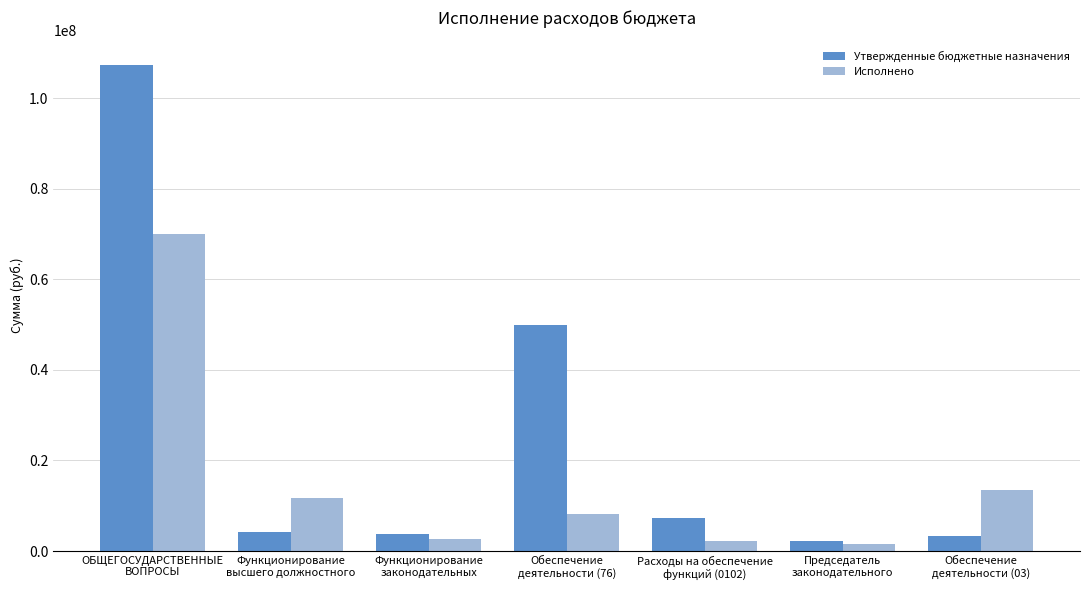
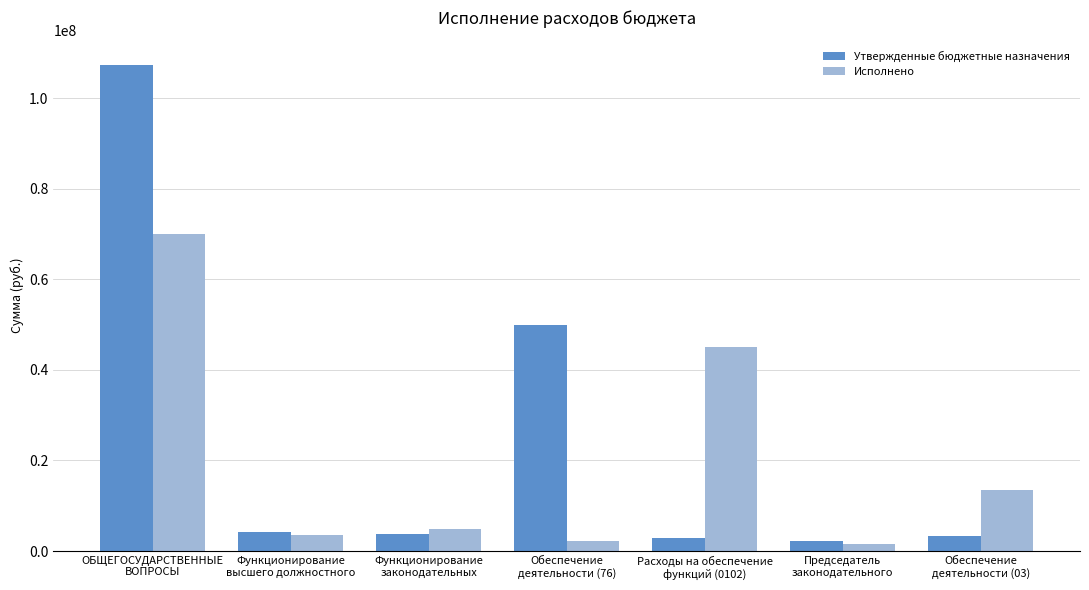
  {
    "Утвержденные бюджетные назначения": {
      "ОБЩЕГОСУДАРСТВЕННЫЕ ВОПРОСЫ": 107000000,
      "Функционирование высшего должностного": 4000000,
      "Функционирование законодательных": 4000000,
      "Обеспечение деятельности (76)": 50000000,
-     "Расходы на обеспечение функций (0102)": 7000000,
+     "Расходы на обеспечение функций (0102)": 3000000,
      "Председатель законодательного": 2000000,
      "Обеспечение деятельности (03)": 3000000
    },
    "Исполнено": {
      "ОБЩЕГОСУДАРСТВЕННЫЕ ВОПРОСЫ": 70000000,
-     "Функционирование высшего должностного": 12000000,
-     "Функционирование законодательных": 3000000,
-     "Обеспечение деятельности (76)": 8000000,
-     "Расходы на обеспечение функций (0102)": 2000000,
+     "Функционирование высшего должностного": 3000000,
+     "Функционирование законодательных": 5000000,
+     "Обеспечение деятельности (76)": 2000000,
+     "Расходы на обеспечение функций (0102)": 45000000,
      "Председатель законодательного": 1000000,
      "Обеспечение деятельности (03)": 13000000
    }
  }
